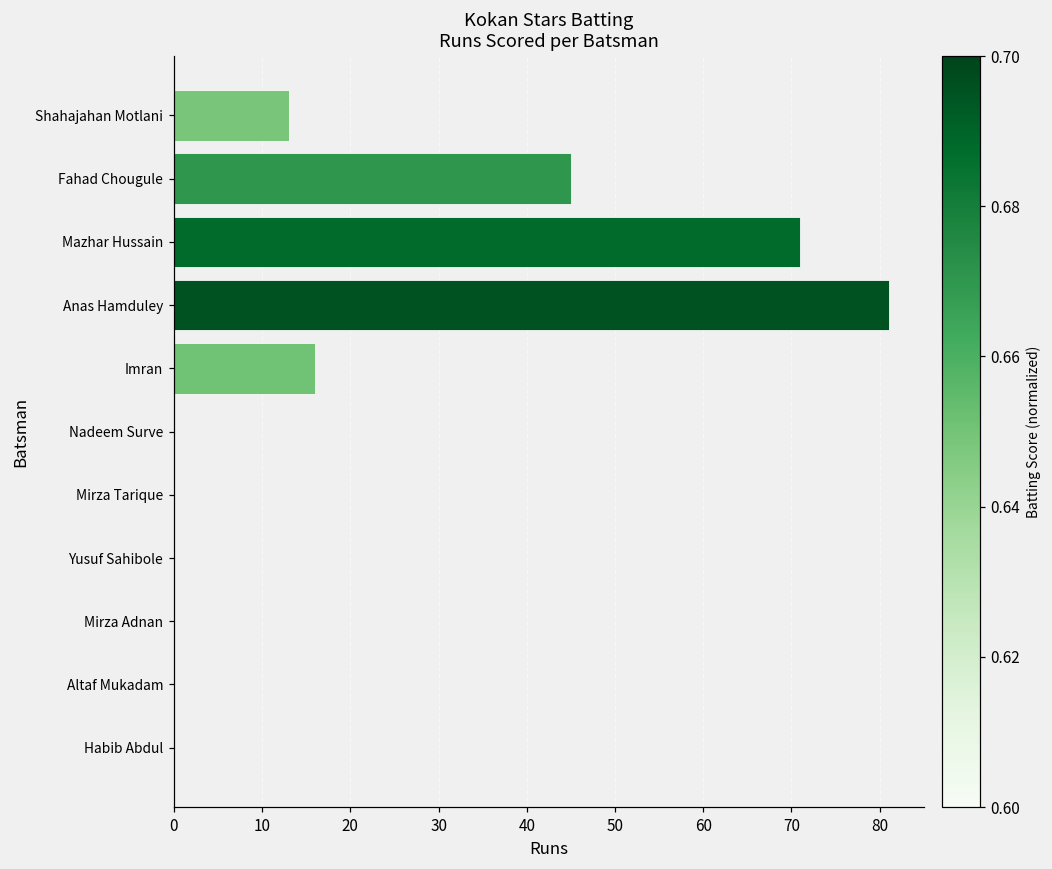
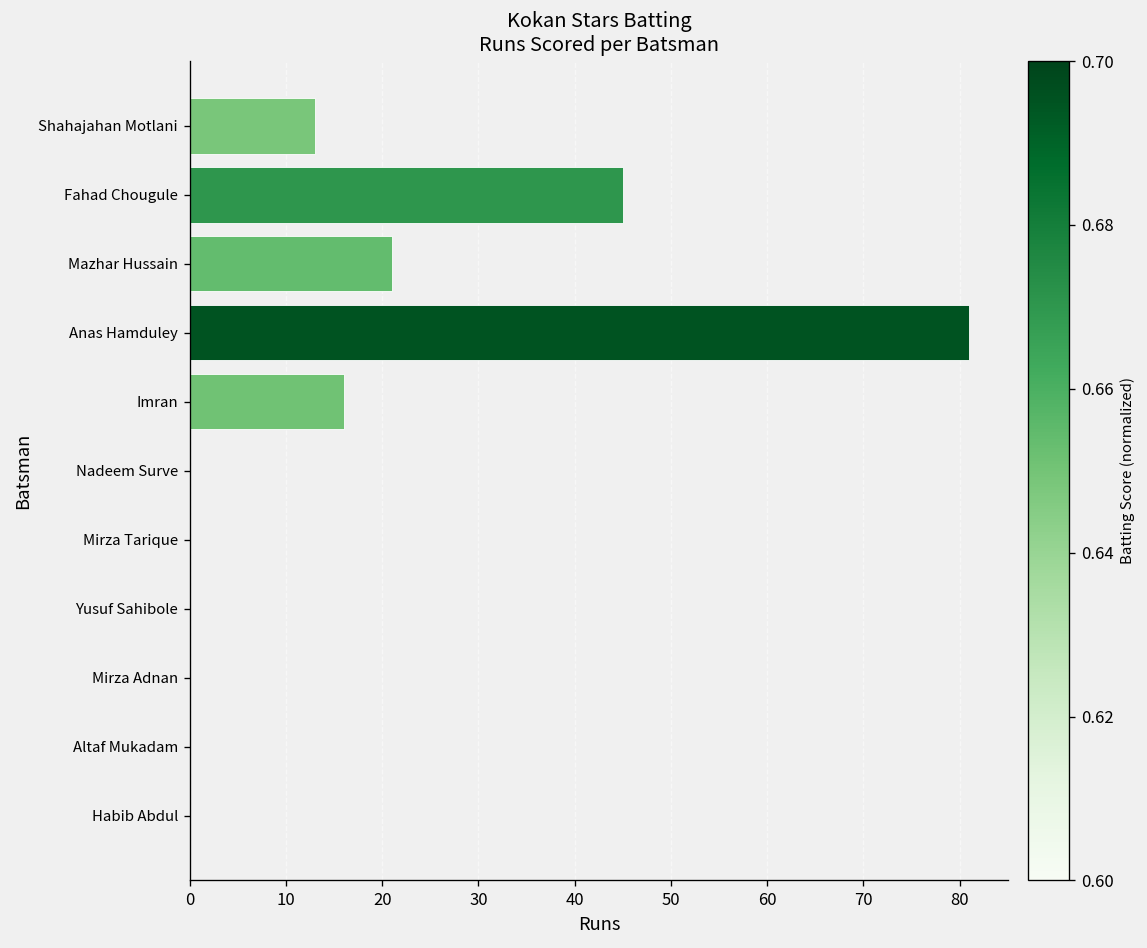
  {
    "Shahajahan Motlani": 13,
    "Fahad Chougule": 45,
-   "Mazhar Hussain": 71,
+   "Mazhar Hussain": 21,
    "Anas Hamduley": 81,
    "Imran": 16,
    "Nadeem Surve": 0,
    "Mirza Tarique": 0,
    "Yusuf Sahibole": 0,
    "Mirza Adnan": 0,
    "Altaf Mukadam": 0,
    "Habib Abdul": 0
  }
